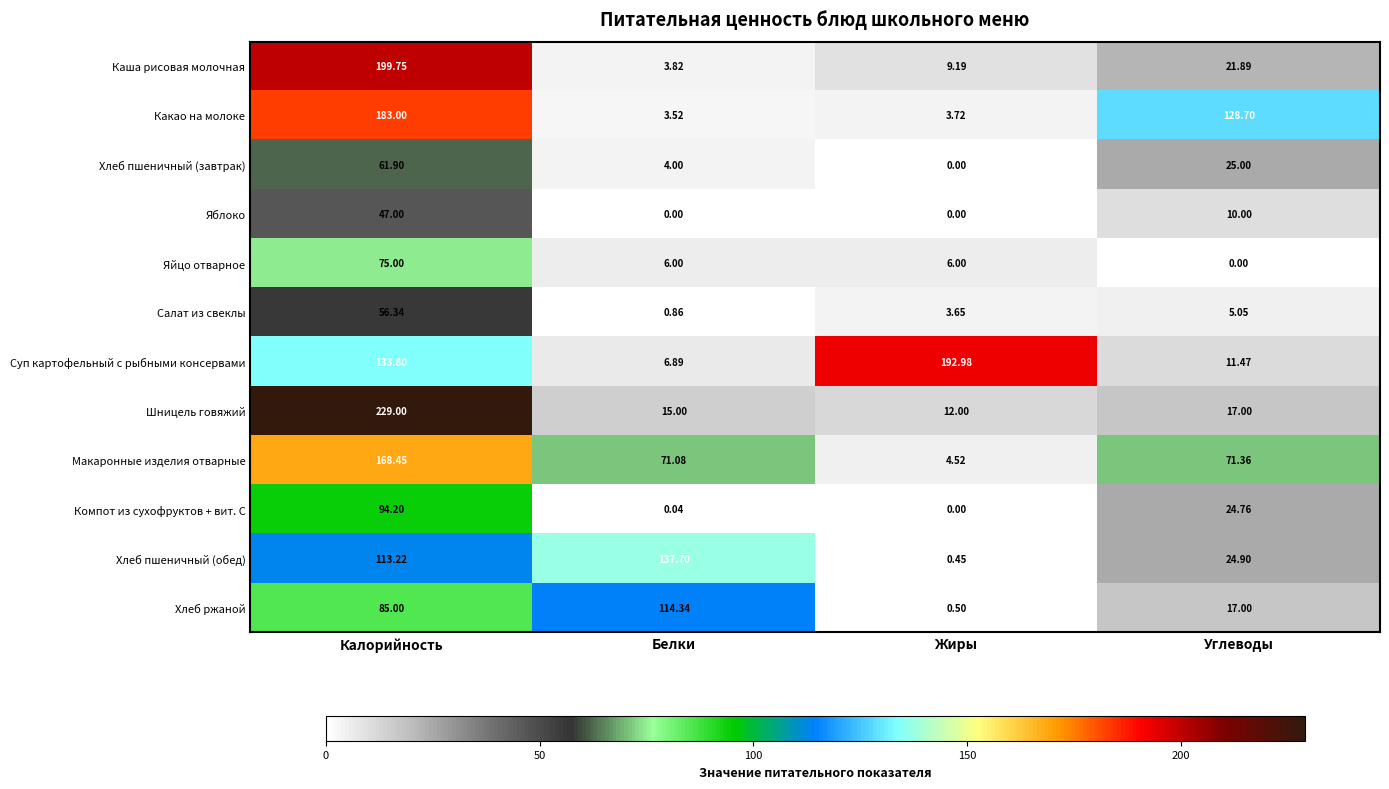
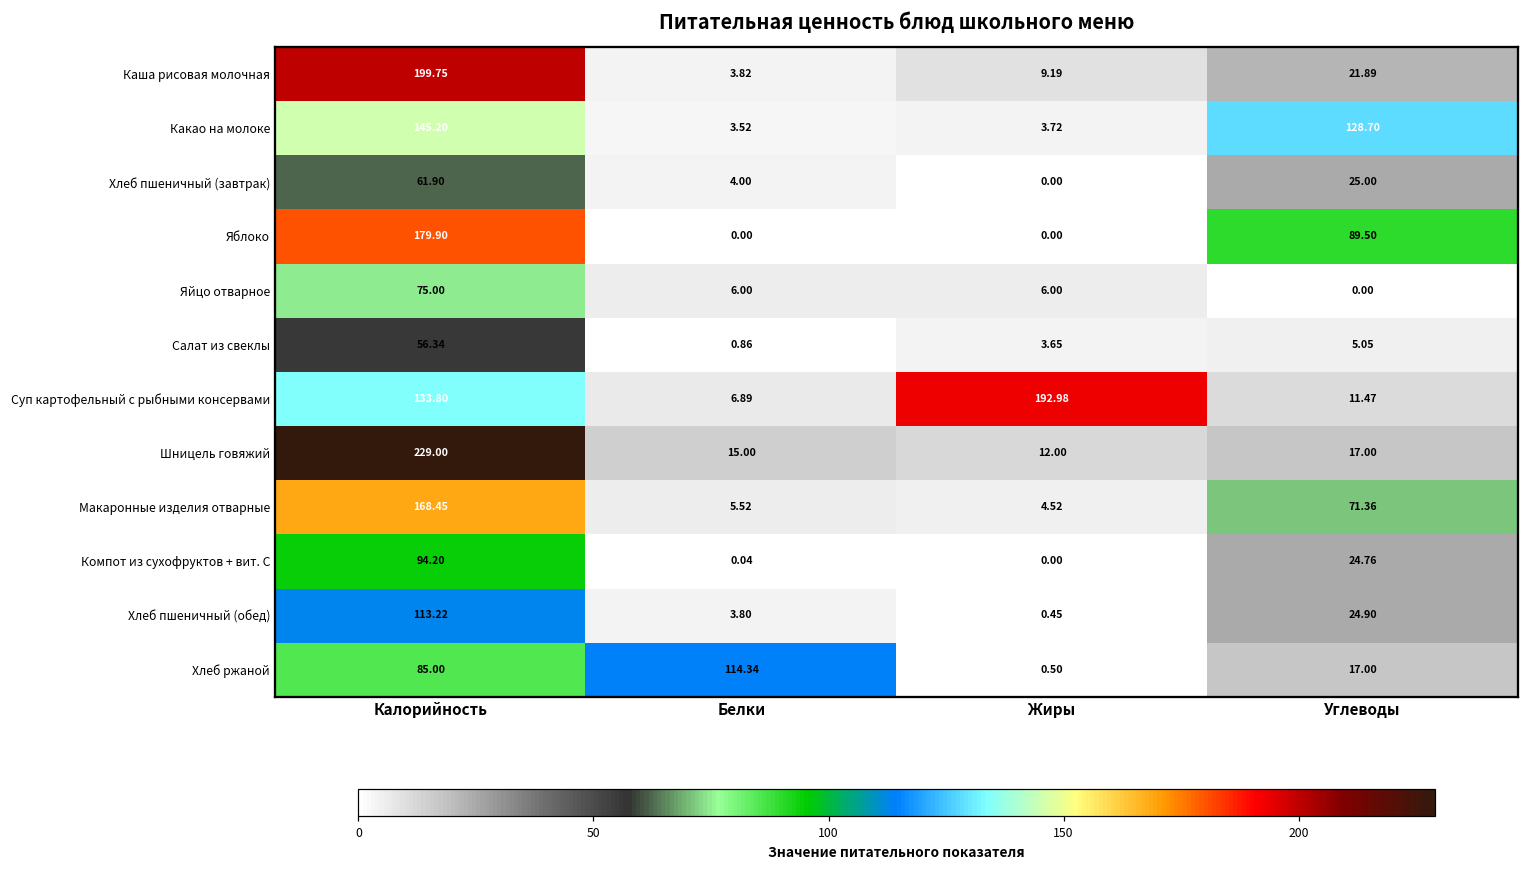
  {
    "Каша рисовая молочная": {
      "Калорийность": 199.75,
      "Белки": 3.82,
      "Жиры": 9.19,
      "Углеводы": 21.89
    },
    "Какао на молоке": {
-     "Калорийность": 183.00,
+     "Калорийность": 145.20,
      "Белки": 3.52,
      "Жиры": 3.72,
      "Углеводы": 128.70
    },
    "Хлеб пшеничный (завтрак)": {
      "Калорийность": 61.90,
      "Белки": 4.00,
      "Жиры": 0.00,
      "Углеводы": 25.00
    },
    "Яблоко": {
-     "Калорийность": 47.00,
+     "Калорийность": 179.90,
      "Белки": 0.00,
      "Жиры": 0.00,
-     "Углеводы": 10.00
+     "Углеводы": 89.50
    },
    "Яйцо отварное": {
      "Калорийность": 75.00,
      "Белки": 6.00,
      "Жиры": 6.00,
      "Углеводы": 0.00
    },
    "Салат из свеклы": {
      "Калорийность": 56.34,
      "Белки": 0.86,
      "Жиры": 3.65,
      "Углеводы": 5.05
    },
    "Суп картофельный с рыбными консервами": {
      "Калорийность": 133.80,
      "Белки": 6.89,
      "Жиры": 192.98,
      "Углеводы": 11.47
    },
    "Шницель говяжий": {
      "Калорийность": 229.00,
      "Белки": 15.00,
      "Жиры": 12.00,
      "Углеводы": 17.00
    },
    "Макаронные изделия отварные": {
      "Калорийность": 168.45,
-     "Белки": 71.08,
+     "Белки": 5.52,
      "Жиры": 4.52,
      "Углеводы": 71.36
    },
    "Компот из сухофруктов + вит. С": {
      "Калорийность": 94.20,
      "Белки": 0.04,
      "Жиры": 0.00,
      "Углеводы": 24.76
    },
    "Хлеб пшеничный (обед)": {
      "Калорийность": 113.22,
-     "Белки": 137.70,
+     "Белки": 3.80,
      "Жиры": 0.45,
      "Углеводы": 24.90
    },
    "Хлеб ржаной": {
      "Калорийность": 85.00,
      "Белки": 114.34,
      "Жиры": 0.50,
      "Углеводы": 17.00
    }
  }
